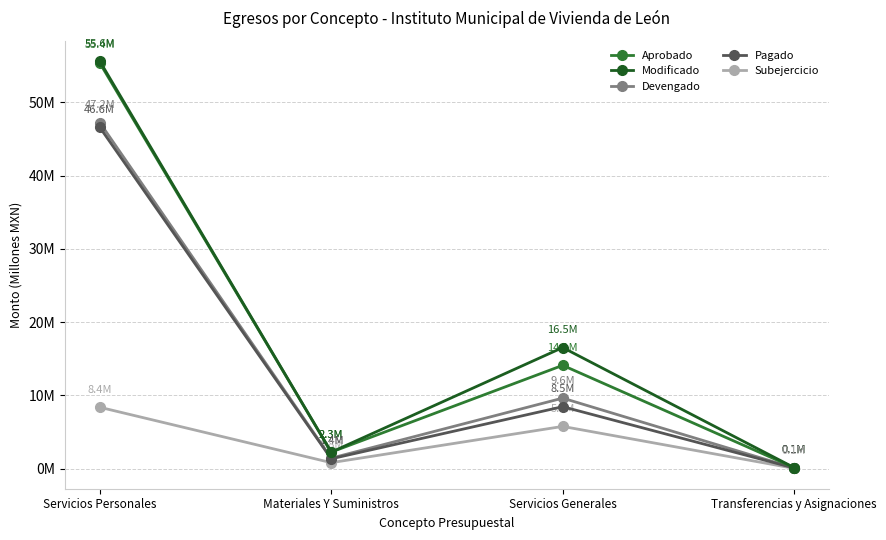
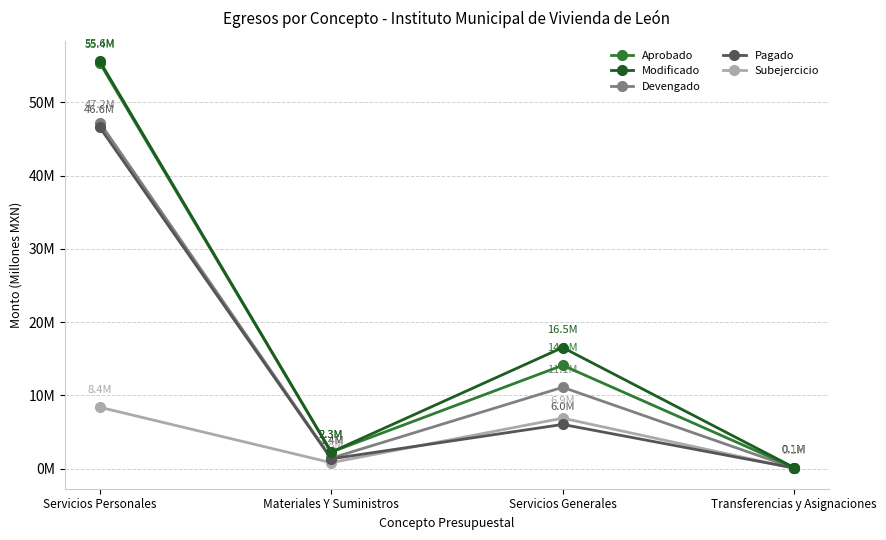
  {
    "Devengado": {
-     "Servicios Generales": "9.6M"
+     "Servicios Generales": "11.1M"
    },
    "Pagado": {
-     "Servicios Generales": "8.5M"
+     "Servicios Generales": "6.0M"
    },
    "Subejercicio": {
      "Servicios Personales": "8.4M",
-     "Servicios Generales": "5.8M"
+     "Servicios Generales": "6.9M"
    }
  }
